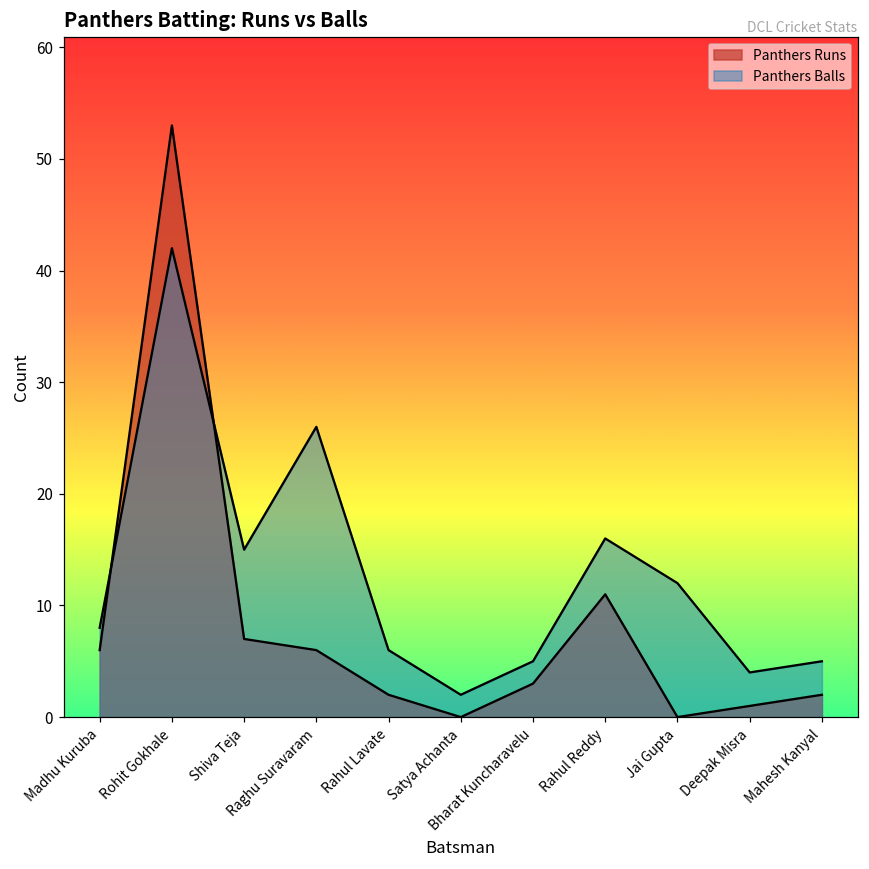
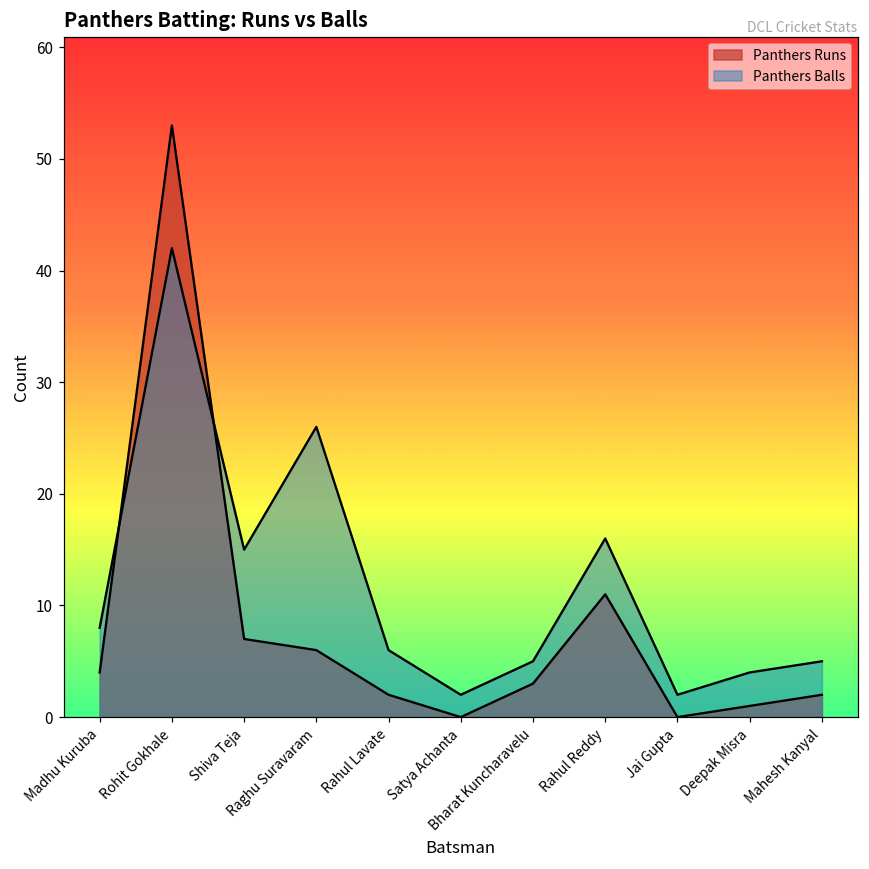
  {
    "Panthers Runs": {
-     "Madhu Kuruba": 6,
+     "Madhu Kuruba": 4,
      "Rohit Gokhale": 53,
      "Shiva Teja": 7,
      "Raghu Suravaram": 6,
      "Rahul Lavate": 2,
      "Satya Achanta": 0,
      "Bharat Kuncharavelu": 3,
      "Rahul Reddy": 11,
      "Jai Gupta": 0,
      "Deepak Misra": 1,
      "Mahesh Kanyal": 2
    },
    "Panthers Balls": {
      "Madhu Kuruba": 8,
      "Rohit Gokhale": 42,
      "Shiva Teja": 15,
      "Raghu Suravaram": 26,
      "Rahul Lavate": 6,
      "Satya Achanta": 2,
      "Bharat Kuncharavelu": 5,
      "Rahul Reddy": 16,
-     "Jai Gupta": 12,
+     "Jai Gupta": 2,
      "Deepak Misra": 4,
      "Mahesh Kanyal": 5
    }
  }
